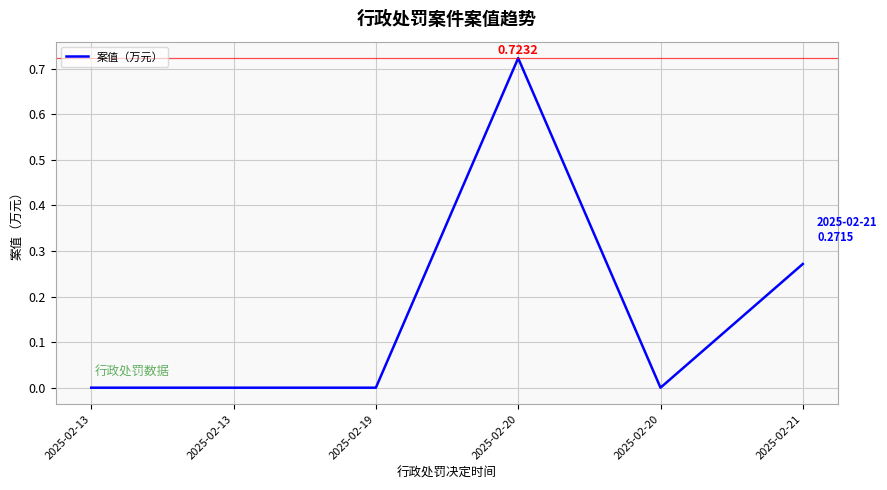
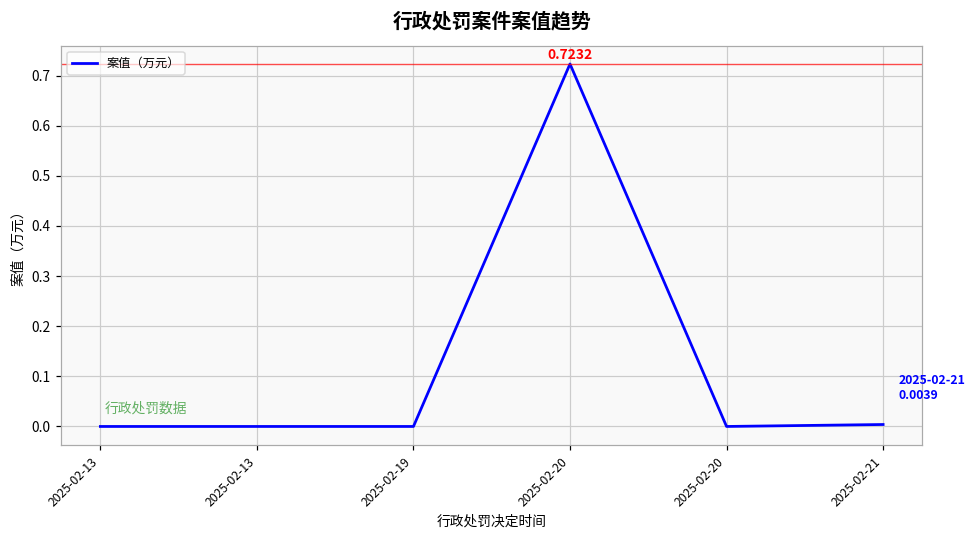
  {
-   "2025-02-21": 0.2715
+   "2025-02-21": 0.0039
  }
